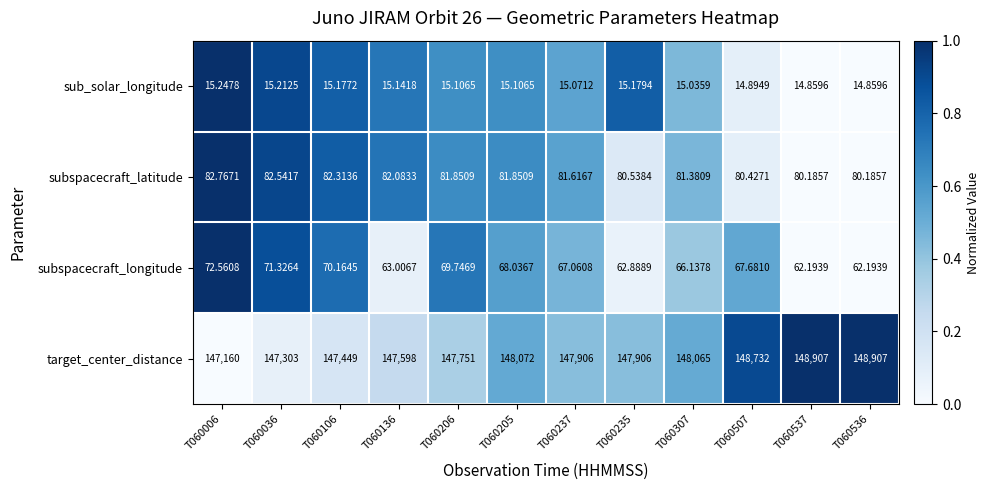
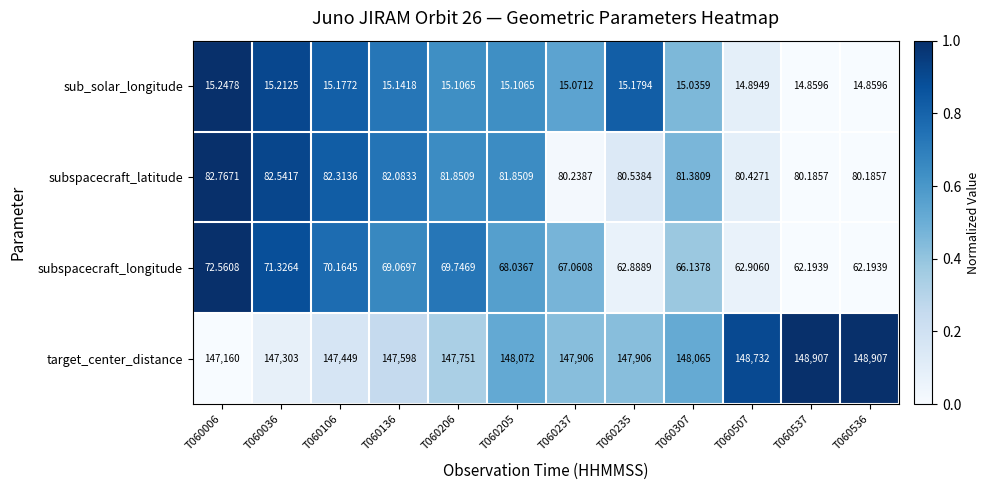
  {
    "sub_solar_longitude": {
      "T060006": "15.2478",
      "T060036": "15.2125",
      "T060106": "15.1772",
      "T060136": "15.1418",
      "T060206": "15.1065",
      "T060205": "15.1065",
      "T060237": "15.0712",
      "T060235": "15.1794",
      "T060307": "15.0359",
      "T060507": "14.8949",
      "T060537": "14.8596",
      "T060536": "14.8596"
    },
    "subspacecraft_latitude": {
      "T060006": "82.7671",
      "T060036": "82.5417",
      "T060106": "82.3136",
      "T060136": "82.0833",
      "T060206": "81.8509",
      "T060205": "81.8509",
-     "T060237": "81.6167",
+     "T060237": "80.2387",
      "T060235": "80.5384",
      "T060307": "81.3809",
      "T060507": "80.4271",
      "T060537": "80.1857",
      "T060536": "80.1857"
    },
    "subspacecraft_longitude": {
      "T060006": "72.5608",
      "T060036": "71.3264",
      "T060106": "70.1645",
-     "T060136": "63.0067",
+     "T060136": "69.0697",
      "T060206": "69.7469",
      "T060205": "68.0367",
      "T060237": "67.0608",
      "T060235": "62.8889",
      "T060307": "66.1378",
-     "T060507": "67.6810",
+     "T060507": "62.9060",
      "T060537": "62.1939",
      "T060536": "62.1939"
    },
    "target_center_distance": {
      "T060006": "147,160",
      "T060036": "147,303",
      "T060106": "147,449",
      "T060136": "147,598",
      "T060206": "147,751",
      "T060205": "148,072",
      "T060237": "147,906",
      "T060235": "147,906",
      "T060307": "148,065",
      "T060507": "148,732",
      "T060537": "148,907",
      "T060536": "148,907"
    }
  }
